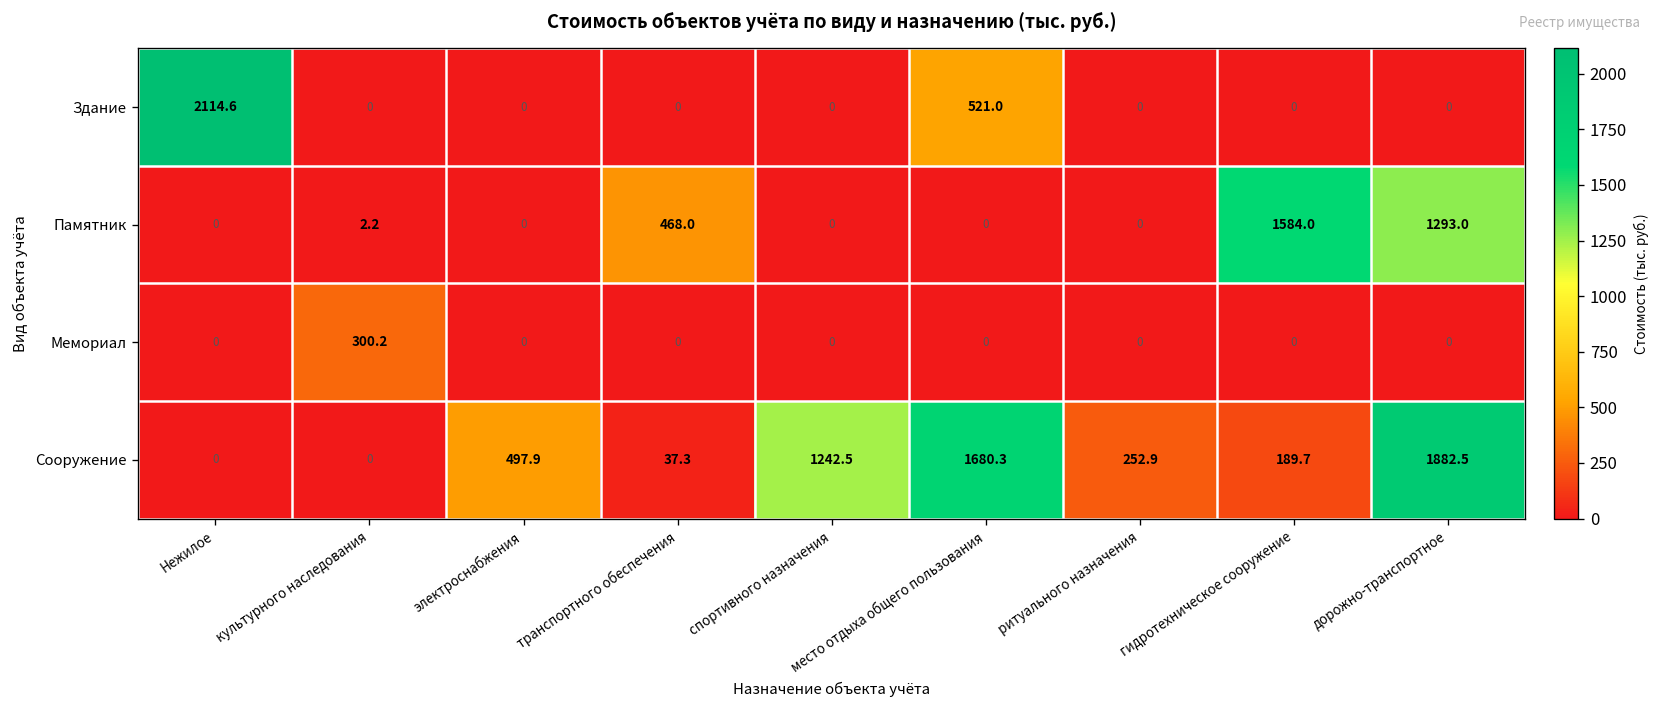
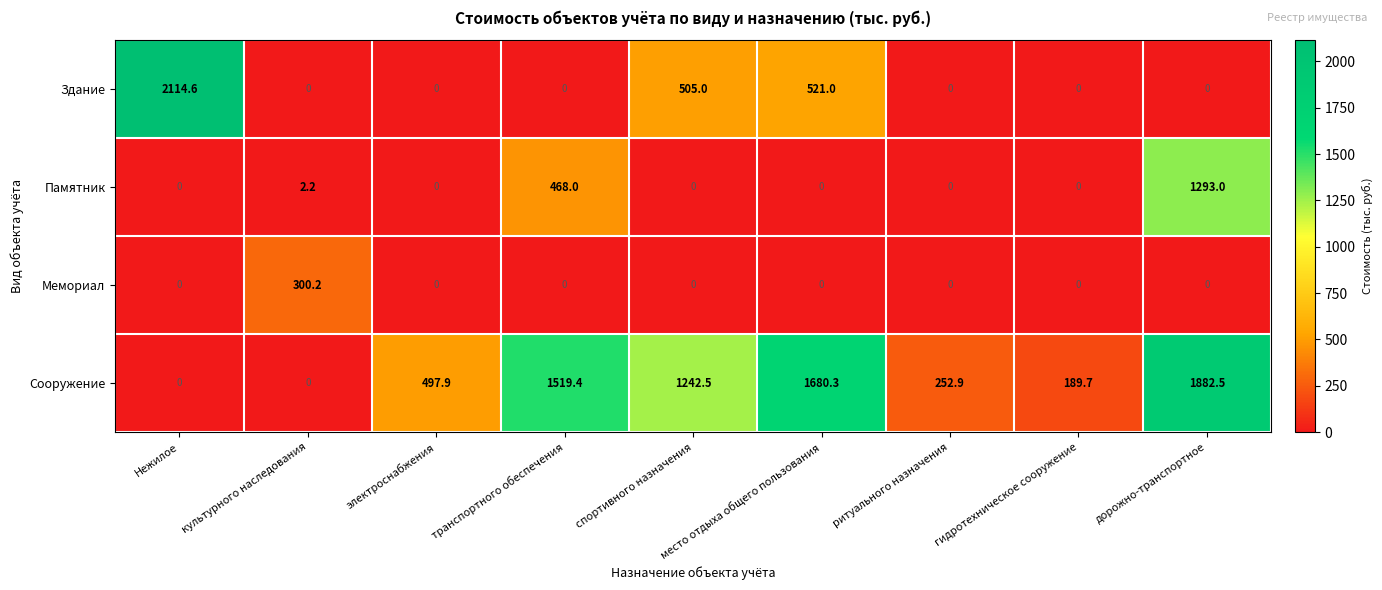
  {
    "Здание": {
      "Нежилое": 2114.6,
      "культурного наследования": 0,
      "электроснабжения": 0,
      "транспортного обеспечения": 0,
-     "спортивного назначения": 0,
+     "спортивного назначения": 505.0,
      "место отдыха общего пользования": 521.0,
      "ритуального назначения": 0,
      "гидротехническое сооружение": 0,
      "дорожно-транспортное": 0
    },
    "Памятник": {
      "Нежилое": 0,
      "культурного наследования": 2.2,
      "электроснабжения": 0,
      "транспортного обеспечения": 468.0,
      "спортивного назначения": 0,
      "место отдыха общего пользования": 0,
      "ритуального назначения": 0,
-     "гидротехническое сооружение": 1584.0,
+     "гидротехническое сооружение": 0,
      "дорожно-транспортное": 1293.0
    },
    "Мемориал": {
      "Нежилое": 0,
      "культурного наследования": 300.2,
      "электроснабжения": 0,
      "транспортного обеспечения": 0,
      "спортивного назначения": 0,
      "место отдыха общего пользования": 0,
      "ритуального назначения": 0,
      "гидротехническое сооружение": 0,
      "дорожно-транспортное": 0
    },
    "Сооружение": {
      "Нежилое": 0,
      "культурного наследования": 0,
      "электроснабжения": 497.9,
-     "транспортного обеспечения": 37.3,
+     "транспортного обеспечения": 1519.4,
      "спортивного назначения": 1242.5,
      "место отдыха общего пользования": 1680.3,
      "ритуального назначения": 252.9,
      "гидротехническое сооружение": 189.7,
      "дорожно-транспортное": 1882.5
    }
  }
